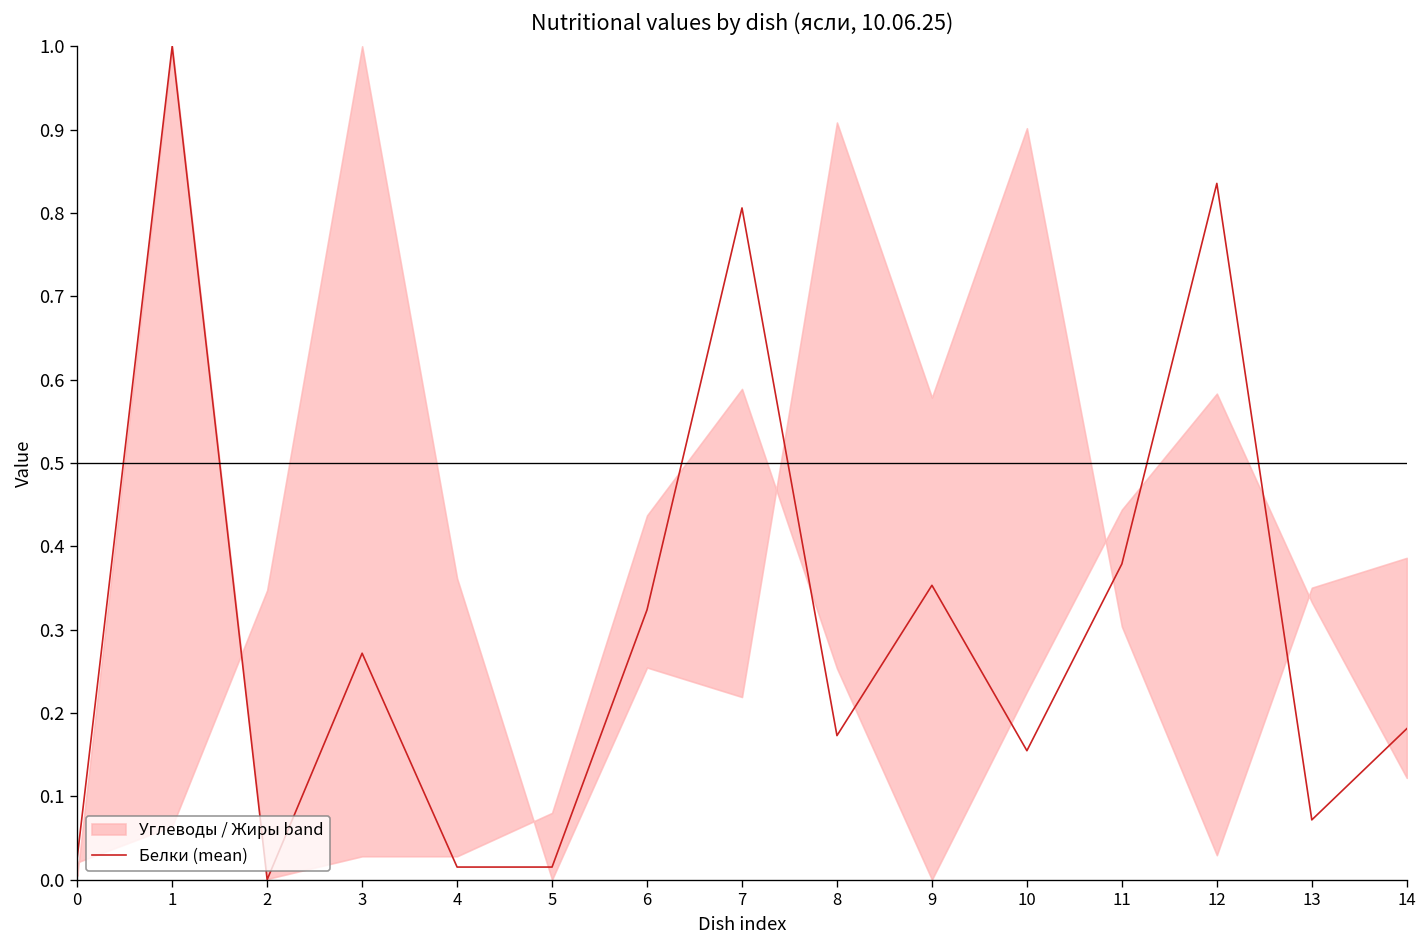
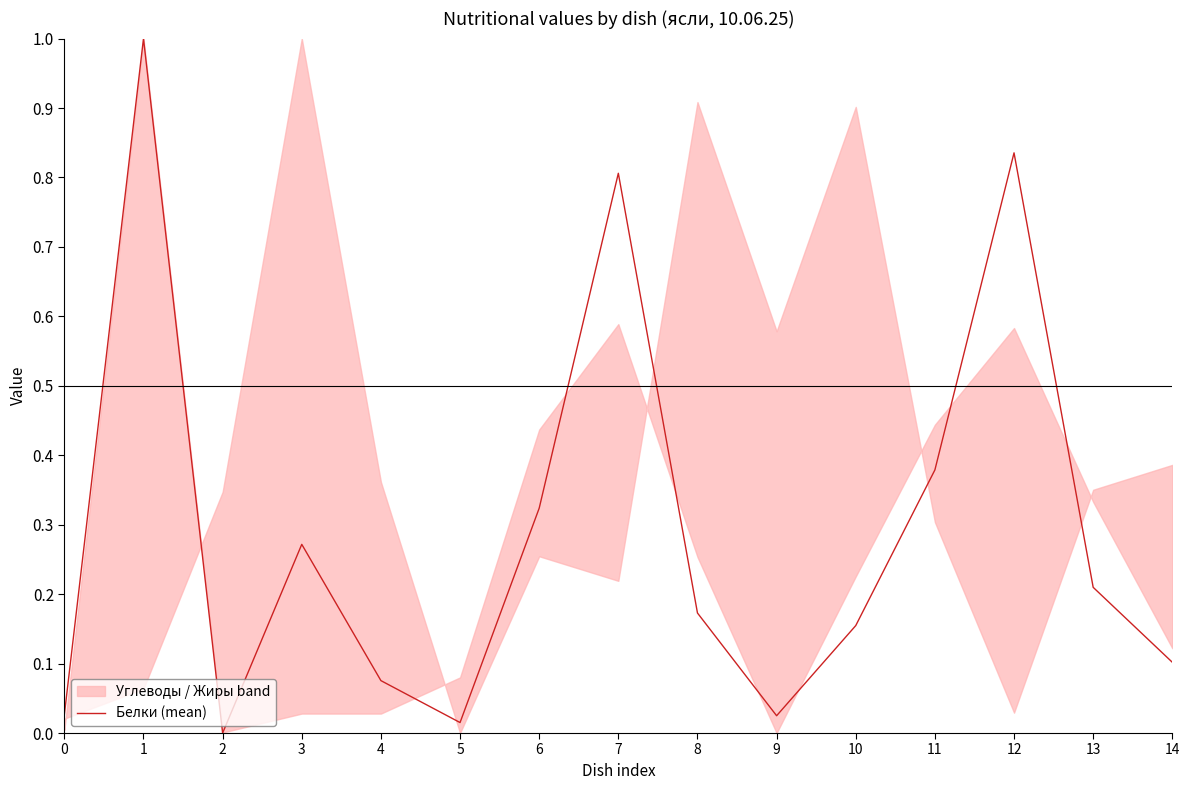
  {
    "Белки (mean)": {
      "0": 0.03,
      "2": 0.00,
      "3": 0.27,
-     "4": 0.02,
+     "4": 0.08,
      "5": 0.02,
      "6": 0.32,
      "7": 0.81,
      "8": 0.17,
-     "9": 0.35,
+     "9": 0.02,
      "10": 0.15,
      "11": 0.38,
      "12": 0.84,
-     "13": 0.07,
-     "14": 0.18
+     "13": 0.21,
+     "14": 0.10
    },
    "Углеводы / Жиры band": {
      "5": 0.08,
      "9": 0.58
    }
  }
